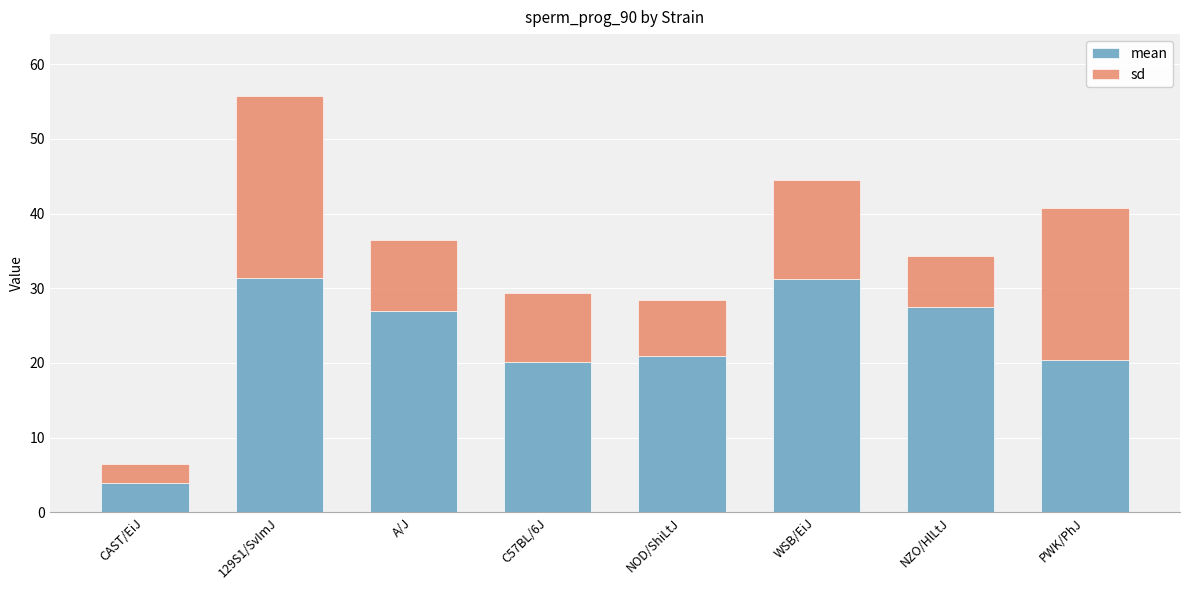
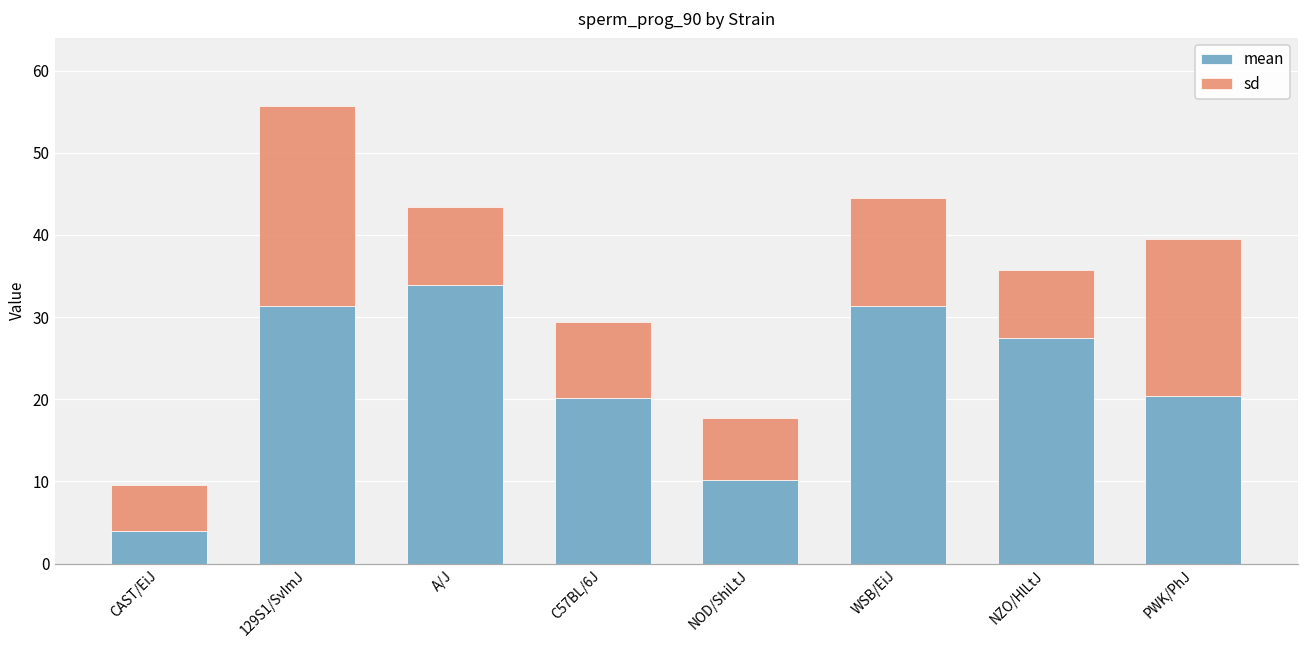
  {
    "mean": {
      "CAST/EiJ": 4,
      "129S1/SvImJ": 31,
-     "A/J": 27,
+     "A/J": 34,
      "C57BL/6J": 20,
-     "NOD/ShiLtJ": 21,
+     "NOD/ShiLtJ": 10,
      "WSB/EiJ": 31,
      "NZO/HlLtJ": 28,
      "PWK/PhJ": 20
    },
    "sd": {
-     "CAST/EiJ": 3,
+     "CAST/EiJ": 6,
      "129S1/SvImJ": 24,
      "A/J": 9,
      "C57BL/6J": 9,
      "NOD/ShiLtJ": 7,
      "WSB/EiJ": 13,
-     "NZO/HlLtJ": 7,
-     "PWK/PhJ": 20
+     "NZO/HlLtJ": 8,
+     "PWK/PhJ": 19
    }
  }
